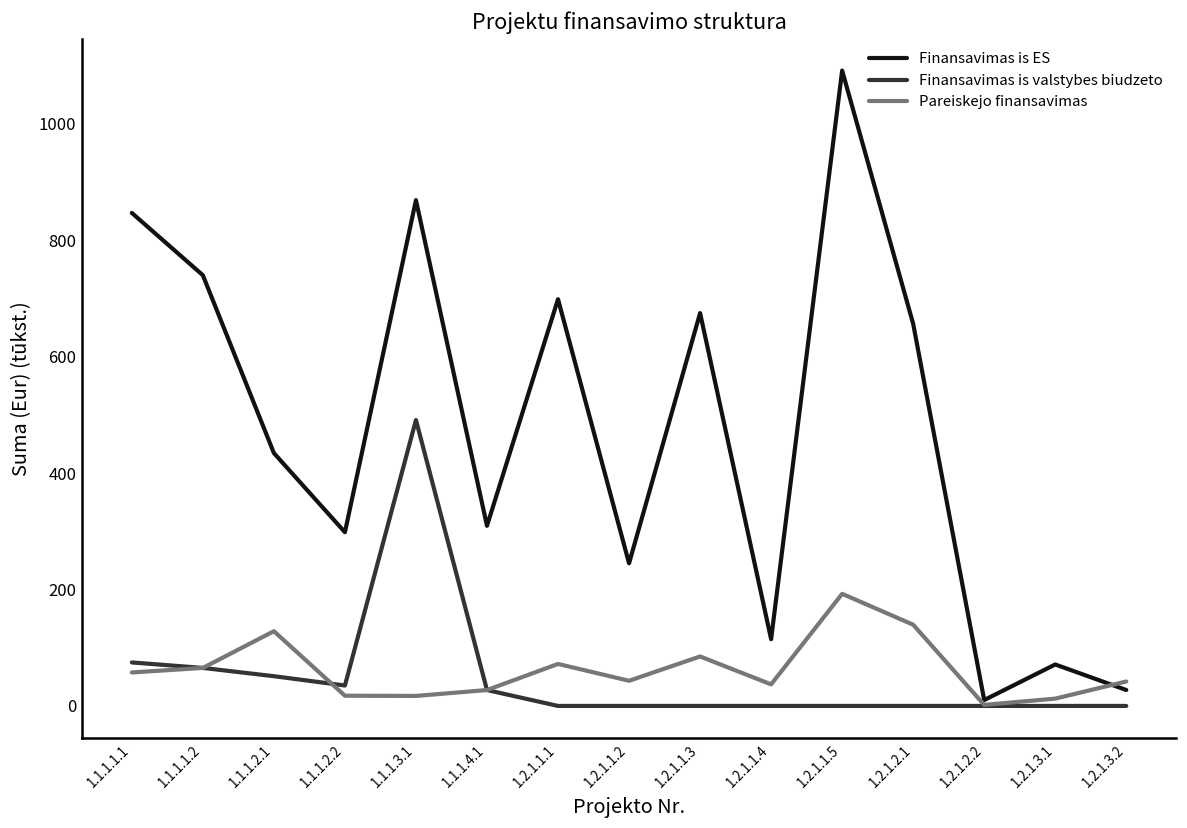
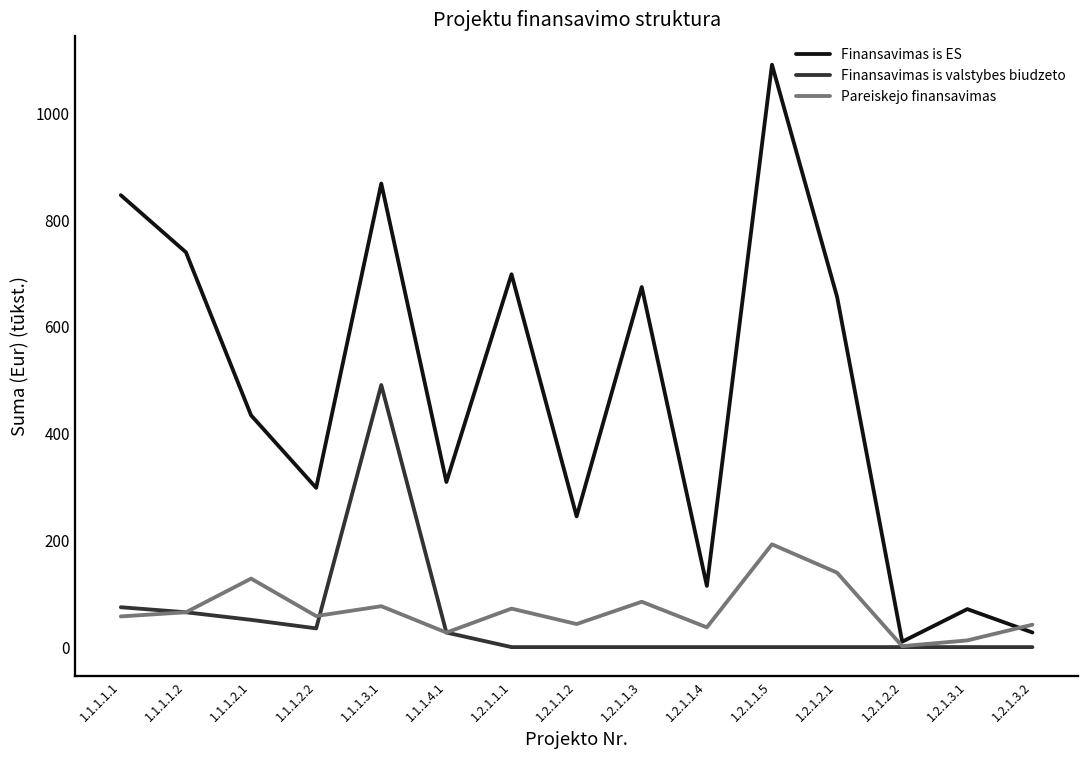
  {
    "Pareiskejo finansavimas": {
      "1.1.1.1.1": 60,
      "1.1.1.2.1": 130,
-     "1.1.1.2.2": 20,
-     "1.1.1.3.1": 20,
+     "1.1.1.2.2": 60,
+     "1.1.1.3.1": 80,
      "1.2.1.1.1": 70,
      "1.2.1.1.2": 40,
      "1.2.1.1.3": 80,
      "1.2.1.1.4": 40,
      "1.2.1.1.5": 190,
      "1.2.1.2.1": 140,
      "1.2.1.3.1": 10,
      "1.2.1.3.2": 40
    }
  }
